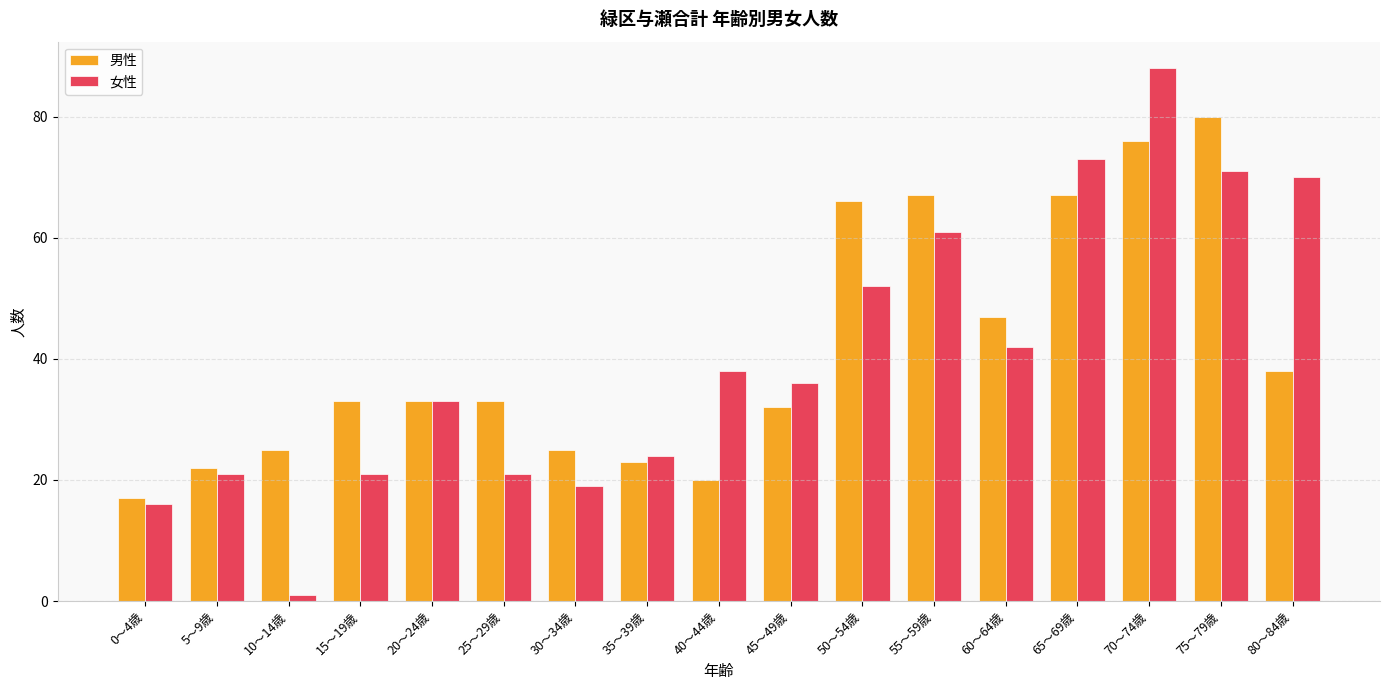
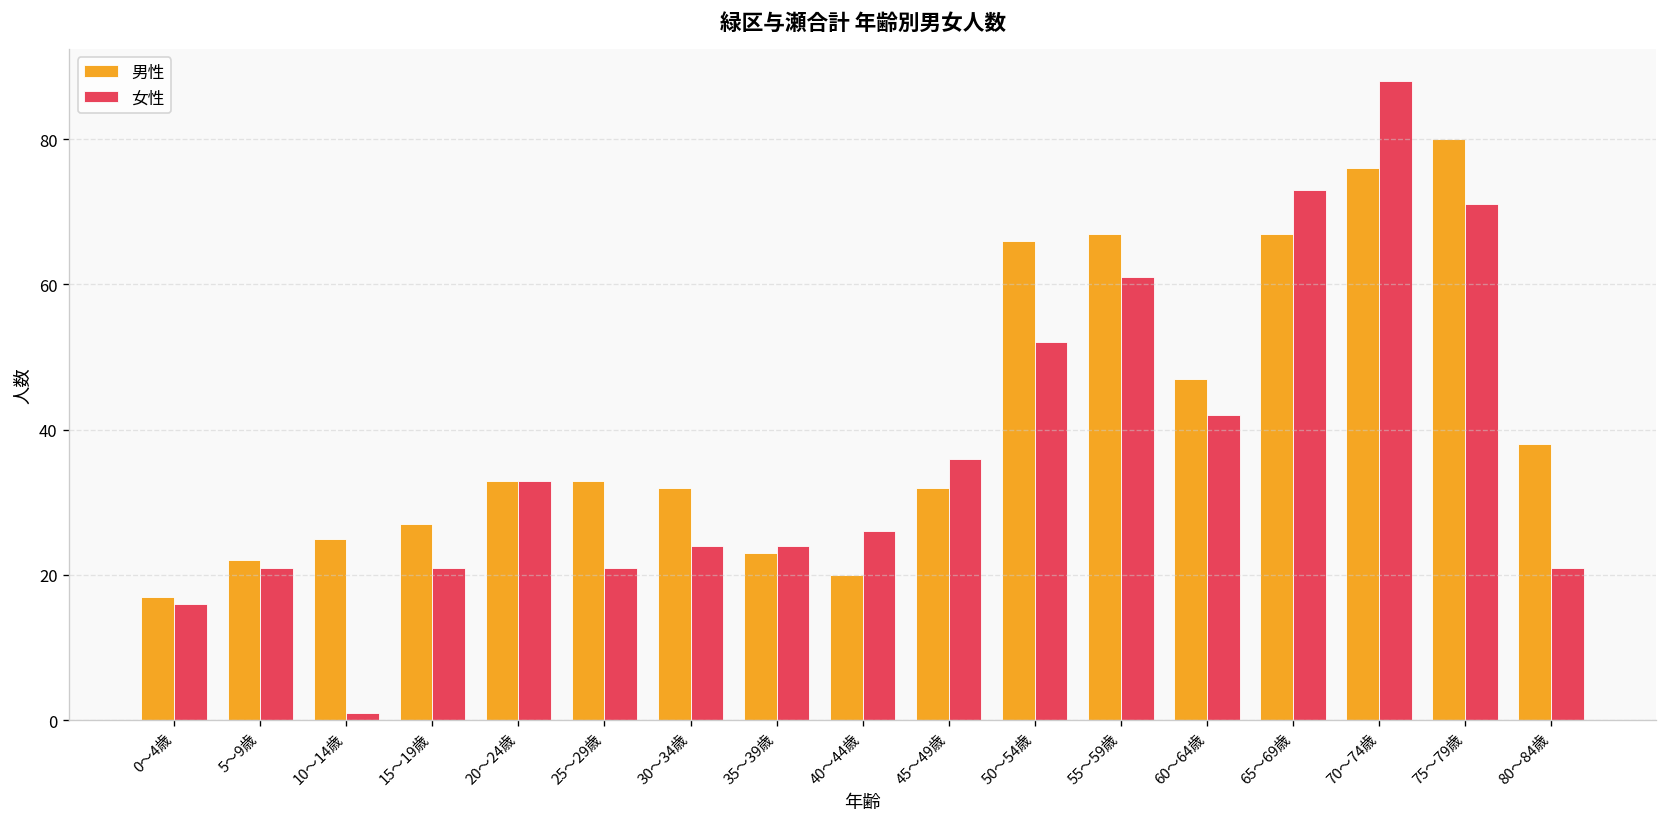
  {
    "男性": {
      "0～4歳": 17,
      "5～9歳": 22,
      "10～14歳": 25,
-     "15～19歳": 33,
+     "15～19歳": 27,
      "20～24歳": 33,
      "25～29歳": 33,
-     "30～34歳": 25,
+     "30～34歳": 32,
      "35～39歳": 23,
      "40～44歳": 20,
      "45～49歳": 32,
      "50～54歳": 66,
      "55～59歳": 67,
      "60～64歳": 47,
      "65～69歳": 67,
      "70～74歳": 76,
      "75～79歳": 80,
      "80～84歳": 38
    },
    "女性": {
      "0～4歳": 16,
      "5～9歳": 21,
      "10～14歳": 1,
      "15～19歳": 21,
      "20～24歳": 33,
      "25～29歳": 21,
-     "30～34歳": 19,
+     "30～34歳": 24,
      "35～39歳": 24,
-     "40～44歳": 38,
+     "40～44歳": 26,
      "45～49歳": 36,
      "50～54歳": 52,
      "55～59歳": 61,
      "60～64歳": 42,
      "65～69歳": 73,
      "70～74歳": 88,
      "75～79歳": 71,
-     "80～84歳": 70
+     "80～84歳": 21
    }
  }
